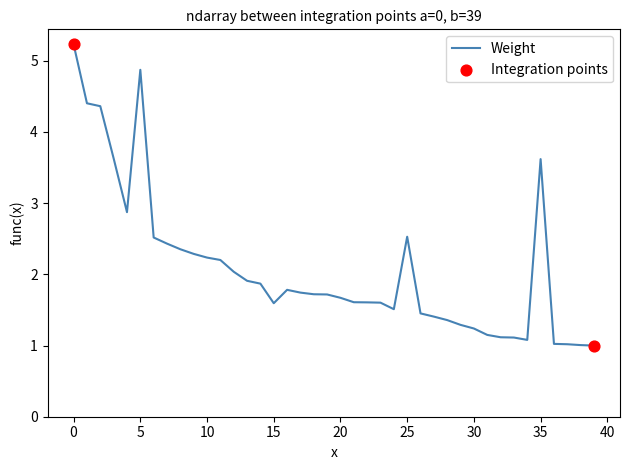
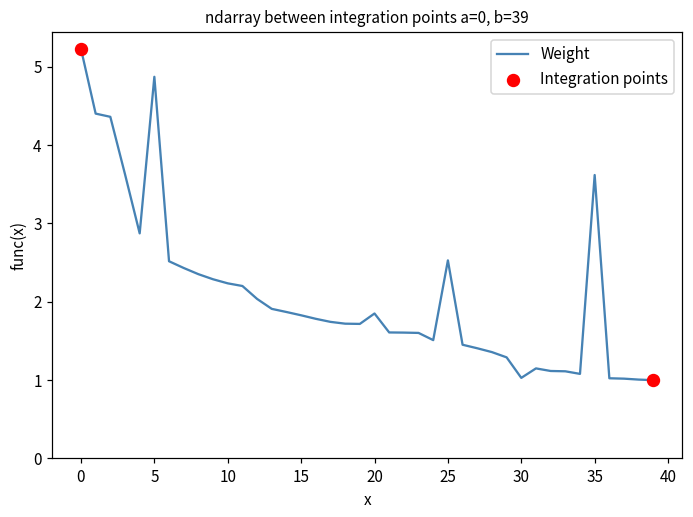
  {
    "Weight": {
      "5": 4.9,
      "10": 2.2,
-     "15": 1.6,
-     "20": 1.7,
+     "15": 1.8,
+     "20": 1.9,
      "25": 2.5,
-     "30": 1.2,
+     "30": 1.0,
      "35": 3.6
    }
  }
